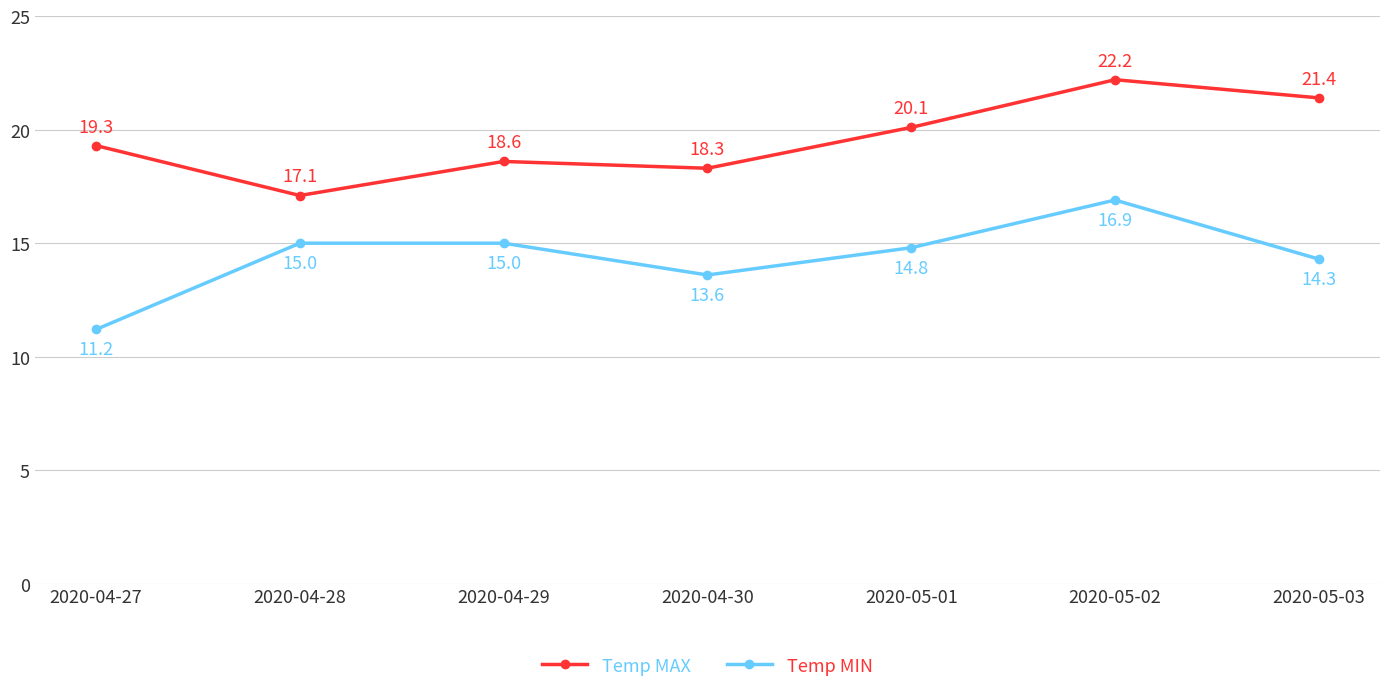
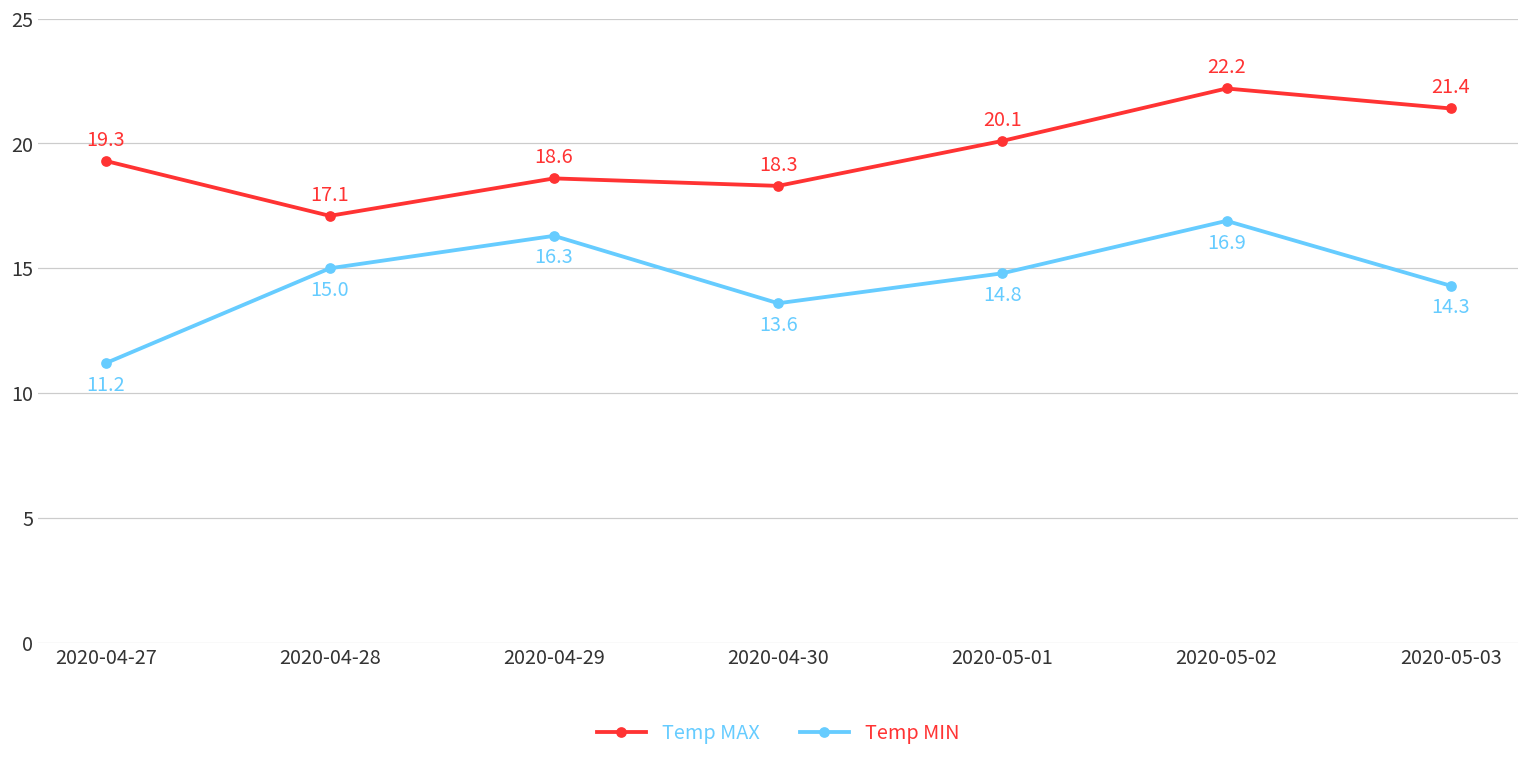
  {
    "Temp MAX": {
      "2020-04-27": 19.3,
      "2020-04-28": 17.1,
      "2020-04-29": 18.6,
      "2020-04-30": 18.3,
      "2020-05-01": 20.1,
      "2020-05-02": 22.2,
      "2020-05-03": 21.4
    },
    "Temp MIN": {
      "2020-04-27": 11.2,
      "2020-04-28": 15.0,
-     "2020-04-29": 15.0,
+     "2020-04-29": 16.3,
      "2020-04-30": 13.6,
      "2020-05-01": 14.8,
      "2020-05-02": 16.9,
      "2020-05-03": 14.3
    }
  }
